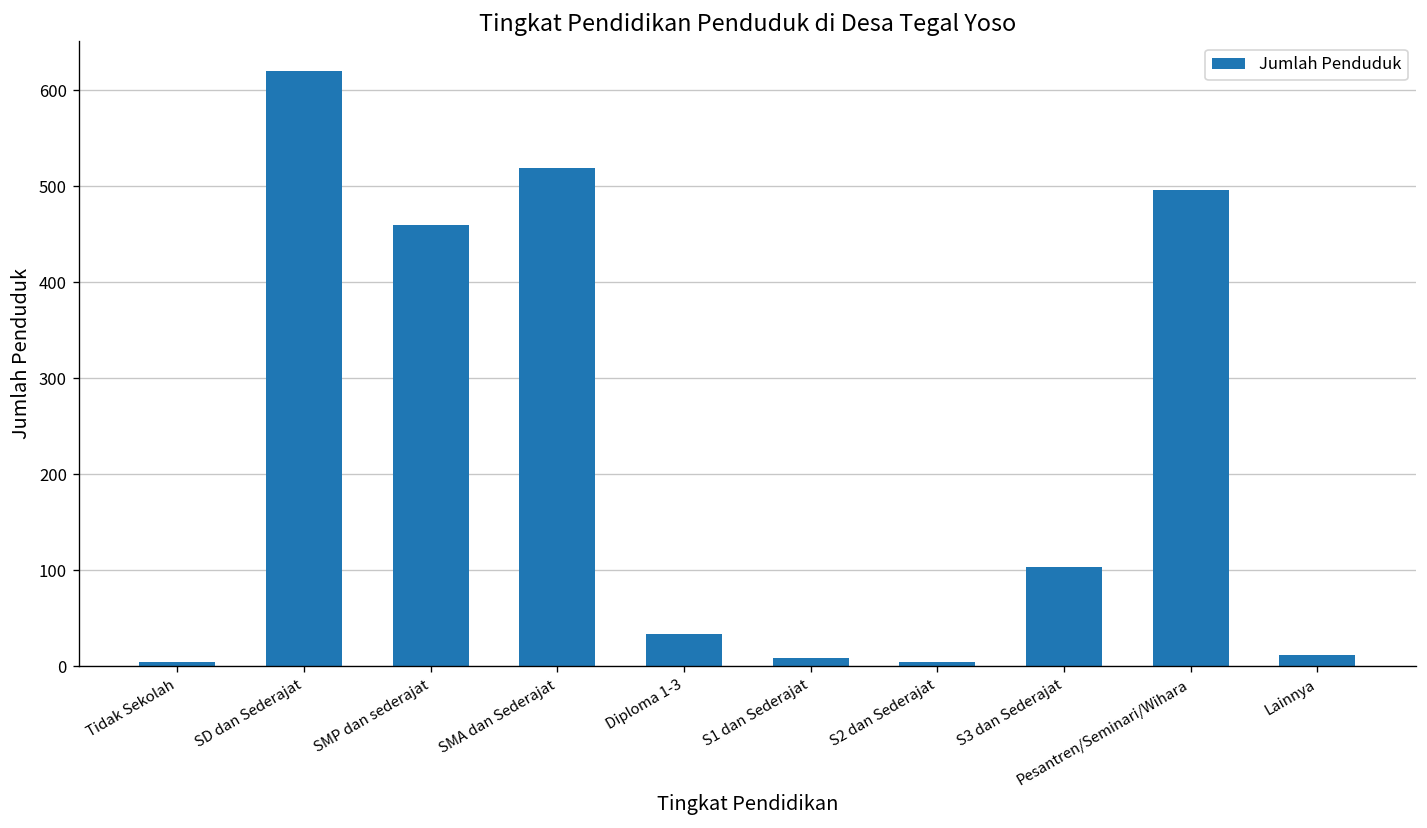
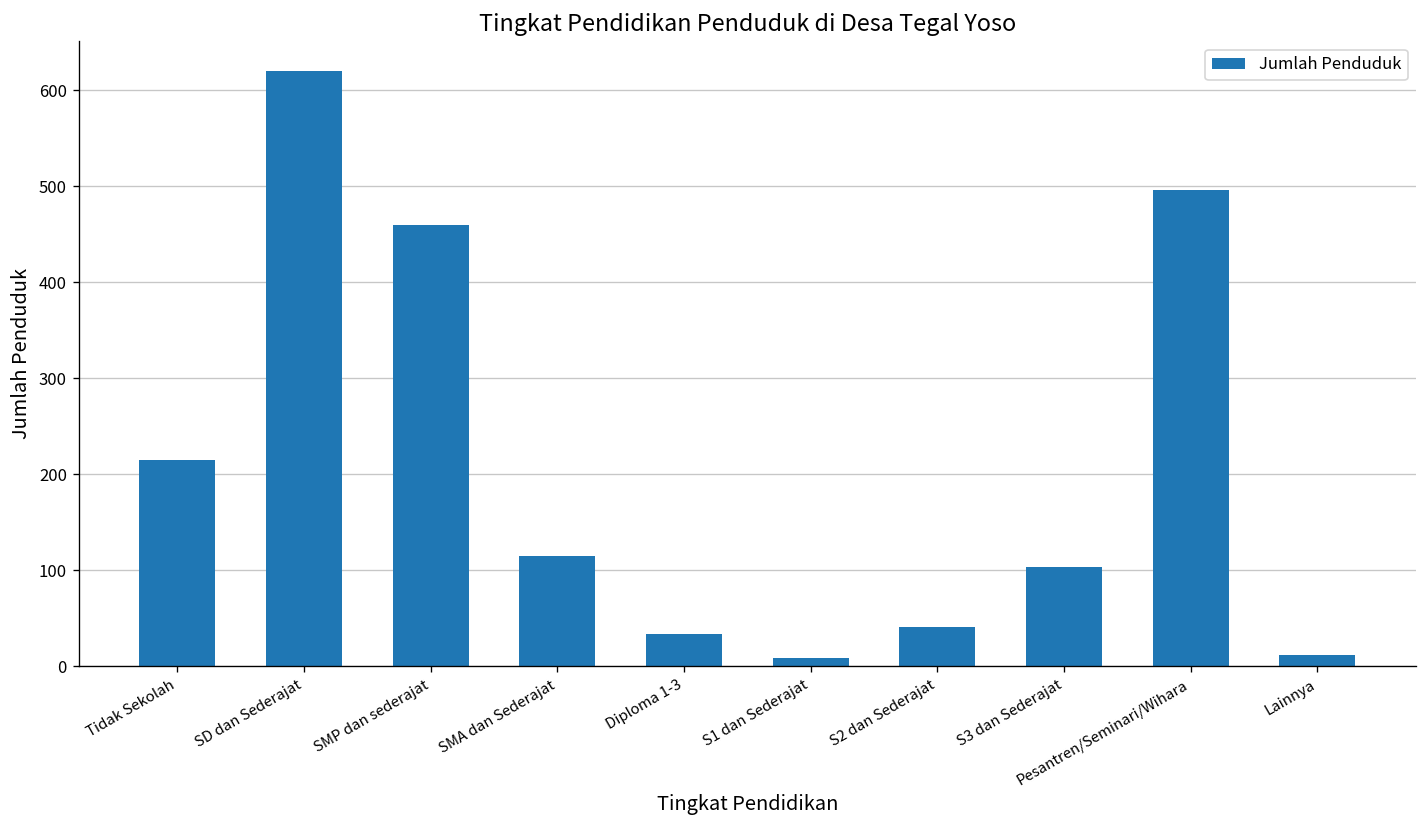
  {
-   "Tidak Sekolah": 10,
+   "Tidak Sekolah": 220,
    "SD dan Sederajat": 620,
    "SMP dan sederajat": 460,
-   "SMA dan Sederajat": 520,
+   "SMA dan Sederajat": 120,
    "Diploma 1-3": 30,
    "S1 dan Sederajat": 10,
-   "S2 dan Sederajat": 10,
+   "S2 dan Sederajat": 40,
    "S3 dan Sederajat": 100,
    "Pesantren/Seminari/Wihara": 500,
    "Lainnya": 10
  }
